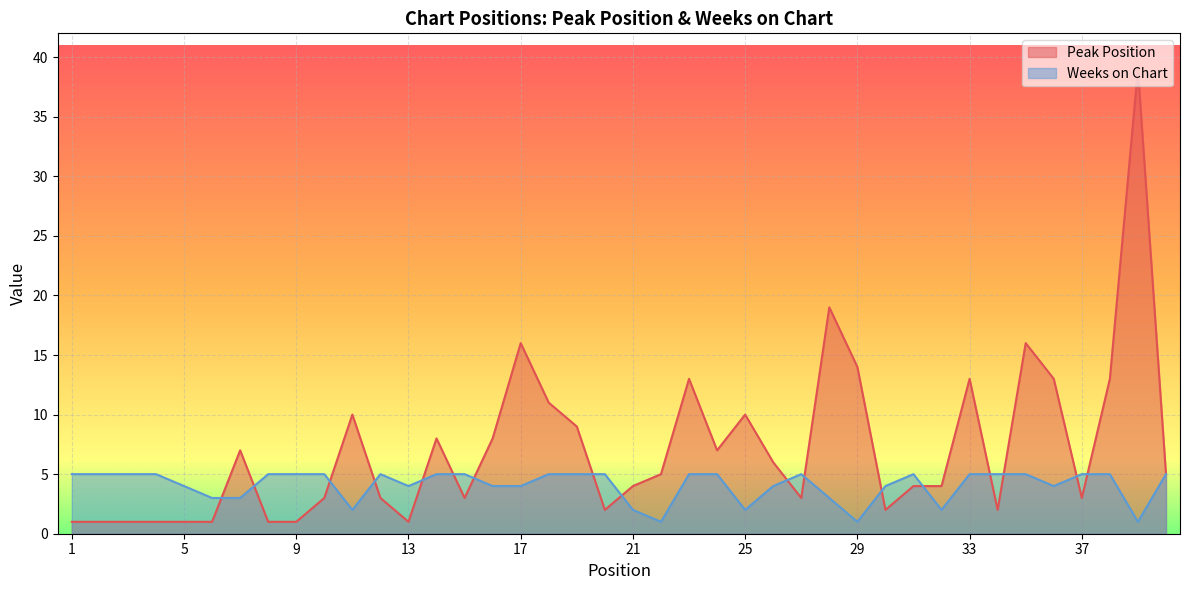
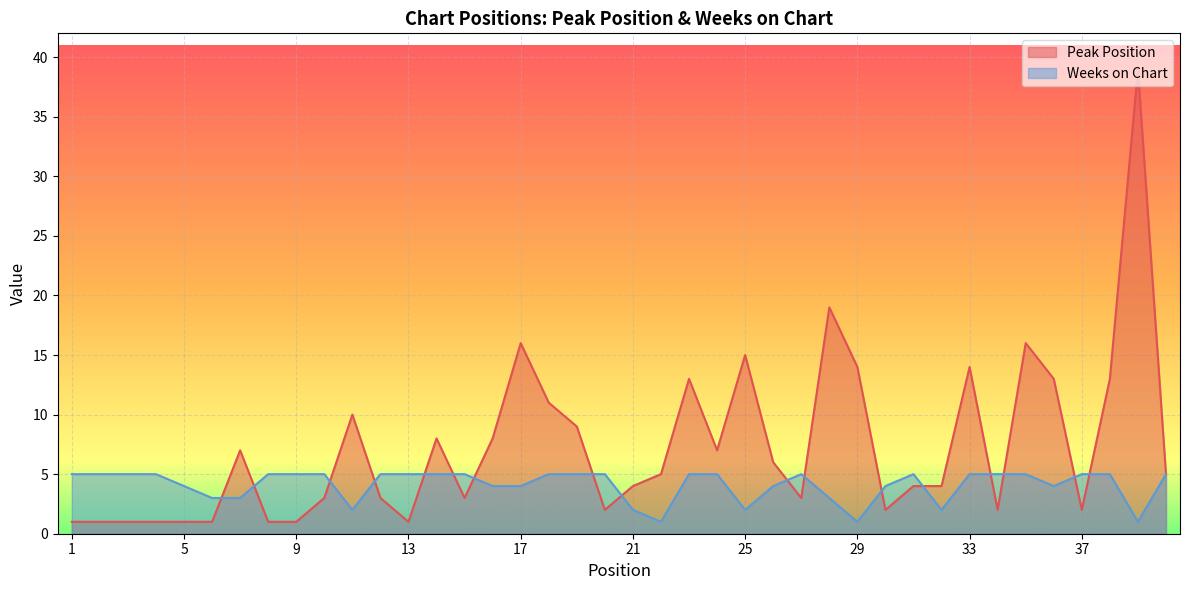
  {
    "Peak Position": {
      "1": 1,
      "5": 1,
      "9": 1,
      "13": 1,
      "17": 16,
      "21": 4,
-     "25": 10,
+     "25": 15,
      "29": 14,
-     "33": 13,
-     "37": 3
+     "33": 14,
+     "37": 2
    },
    "Weeks on Chart": {
      "1": 5,
      "5": 4,
      "9": 5,
-     "13": 4,
+     "13": 5,
      "17": 4,
      "21": 2,
      "25": 2,
      "29": 1,
      "33": 5,
      "37": 5
    }
  }
